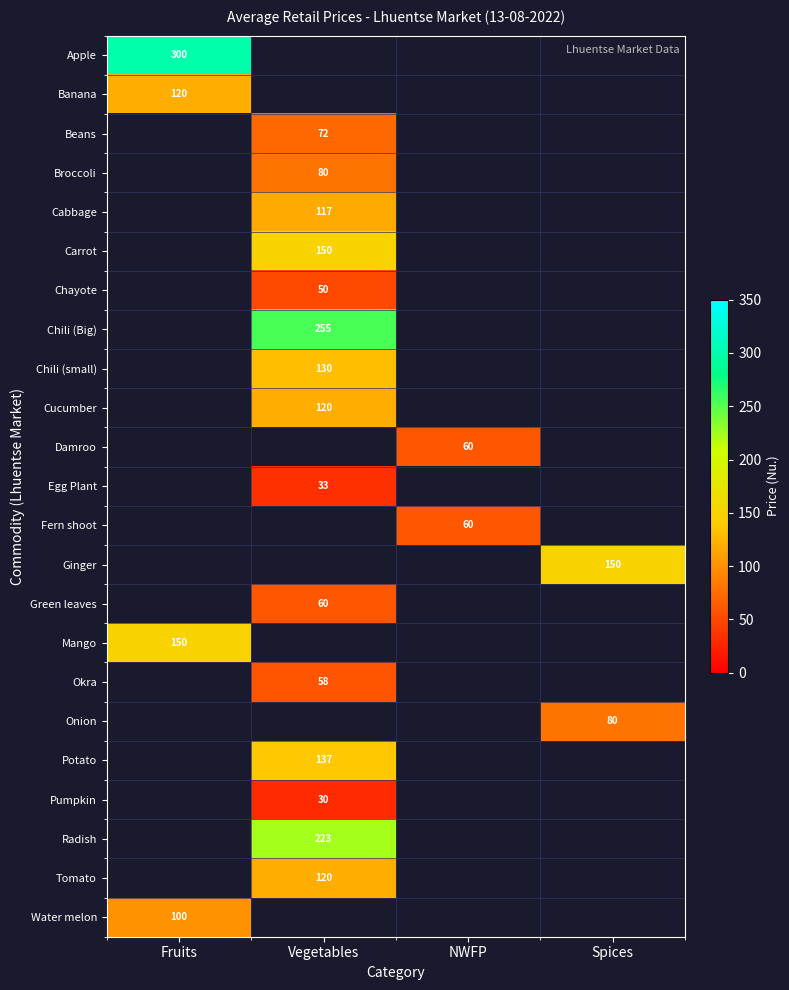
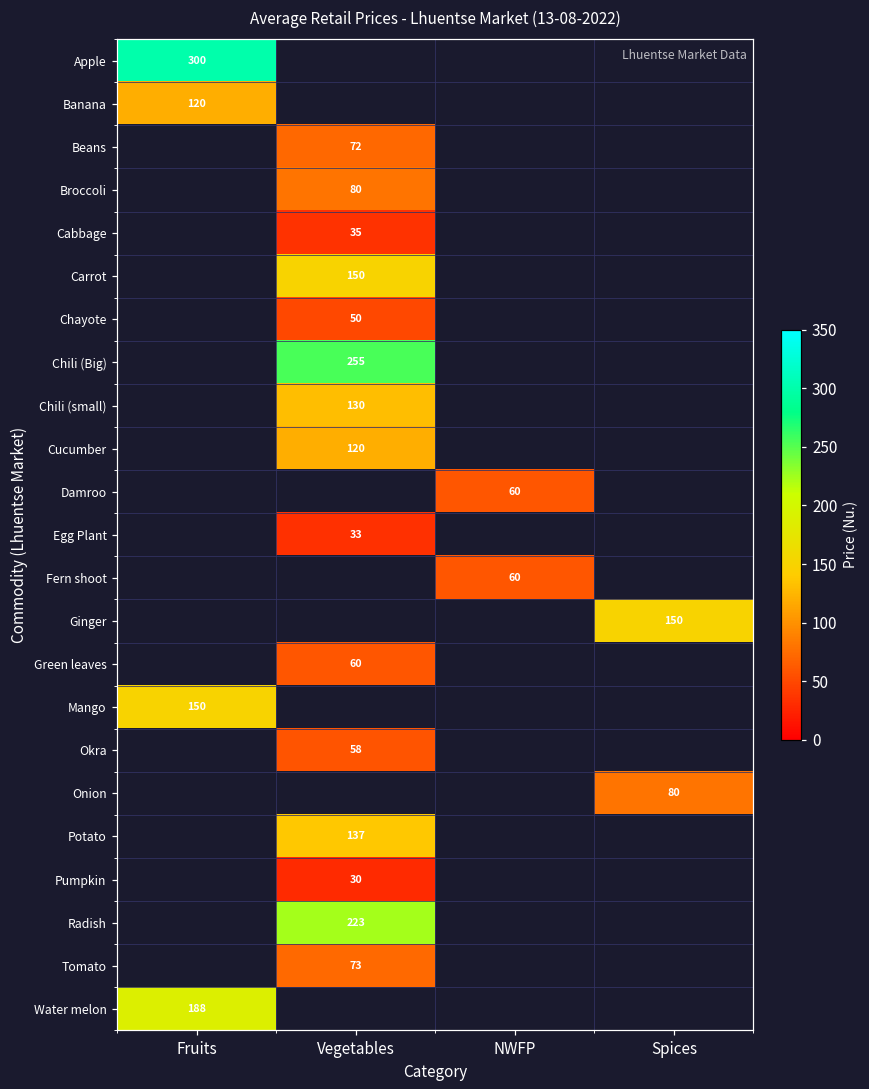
  {
    "Apple": {
      "Fruits": 300
    },
    "Banana": {
      "Fruits": 120
    },
    "Beans": {
      "Vegetables": 72
    },
    "Broccoli": {
      "Vegetables": 80
    },
    "Cabbage": {
-     "Vegetables": 117
+     "Vegetables": 35
    },
    "Carrot": {
      "Vegetables": 150
    },
    "Chayote": {
      "Vegetables": 50
    },
    "Chili (Big)": {
      "Vegetables": 255
    },
    "Chili (small)": {
      "Vegetables": 130
    },
    "Cucumber": {
      "Vegetables": 120
    },
    "Damroo": {
      "NWFP": 60
    },
    "Egg Plant": {
      "Vegetables": 33
    },
    "Fern shoot": {
      "NWFP": 60
    },
    "Ginger": {
      "Spices": 150
    },
    "Green leaves": {
      "Vegetables": 60
    },
    "Mango": {
      "Fruits": 150
    },
    "Okra": {
      "Vegetables": 58
    },
    "Onion": {
      "Spices": 80
    },
    "Potato": {
      "Vegetables": 137
    },
    "Pumpkin": {
      "Vegetables": 30
    },
    "Radish": {
      "Vegetables": 223
    },
    "Tomato": {
-     "Vegetables": 120
+     "Vegetables": 73
    },
    "Water melon": {
-     "Fruits": 100
+     "Fruits": 188
    }
  }
